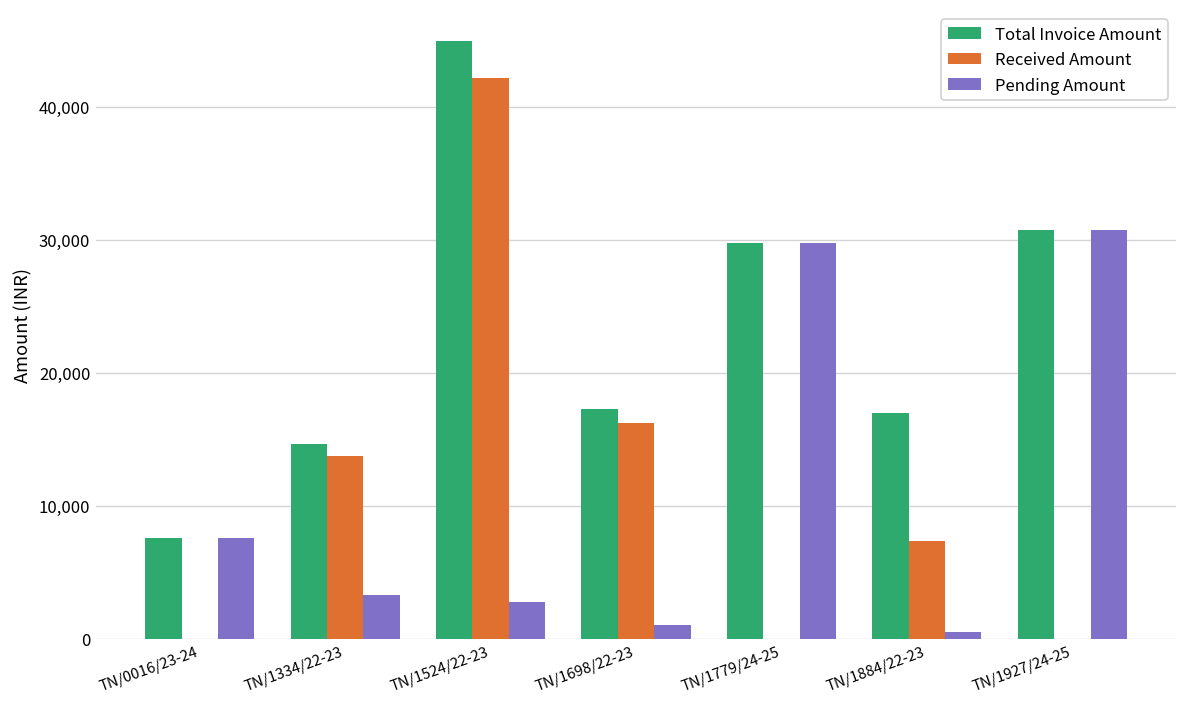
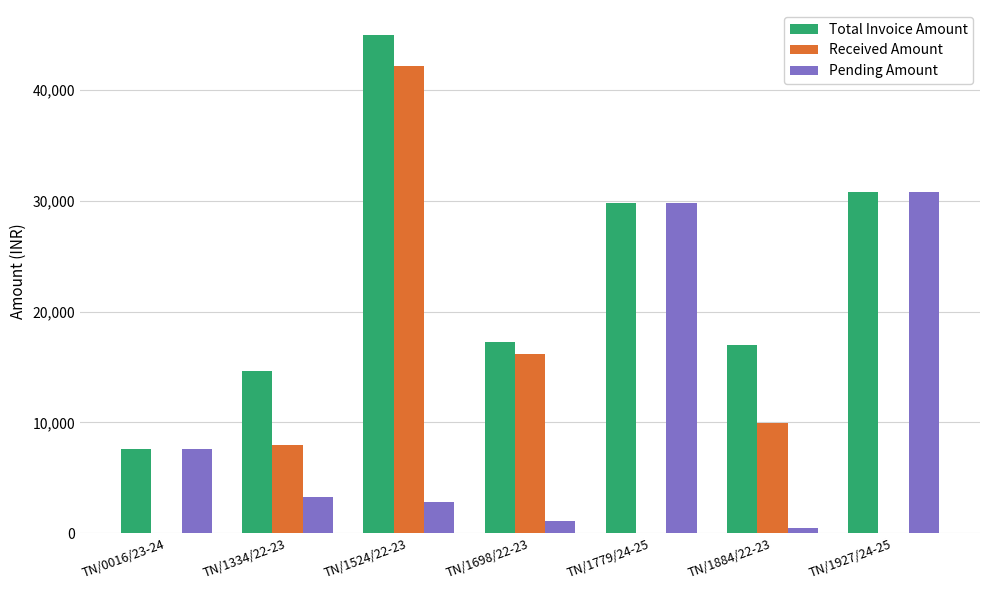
  {
    "Total Invoice Amount": {
      "TN/0016/23-24": "7,600",
      "TN/1334/22-23": "14,600",
      "TN/1524/22-23": "44,900",
      "TN/1698/22-23": "17,300",
      "TN/1779/24-25": "29,800",
      "TN/1884/22-23": "17,000",
      "TN/1927/24-25": "30,800"
    },
    "Received Amount": {
      "TN/0016/23-24": "0",
-     "TN/1334/22-23": "13,700",
+     "TN/1334/22-23": "8,000",
      "TN/1524/22-23": "42,100",
      "TN/1698/22-23": "16,200",
      "TN/1779/24-25": "0",
-     "TN/1884/22-23": "7,400",
+     "TN/1884/22-23": "10,000",
      "TN/1927/24-25": "0"
    },
    "Pending Amount": {
      "TN/0016/23-24": "7,600",
      "TN/1334/22-23": "3,300",
      "TN/1524/22-23": "2,800",
      "TN/1698/22-23": "1,100",
      "TN/1779/24-25": "29,800",
      "TN/1884/22-23": "500",
      "TN/1927/24-25": "30,800"
    }
  }
